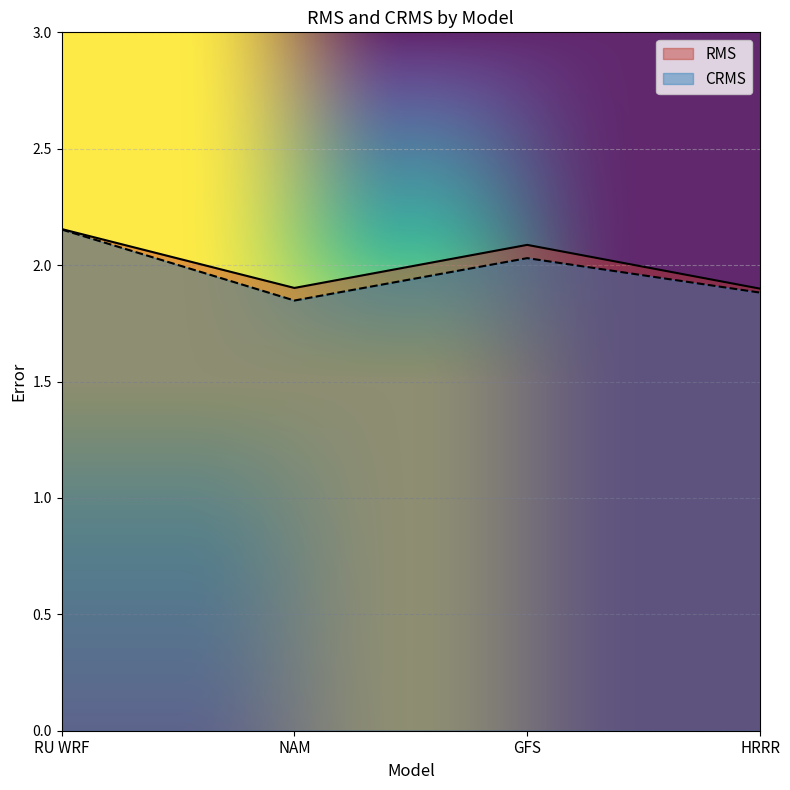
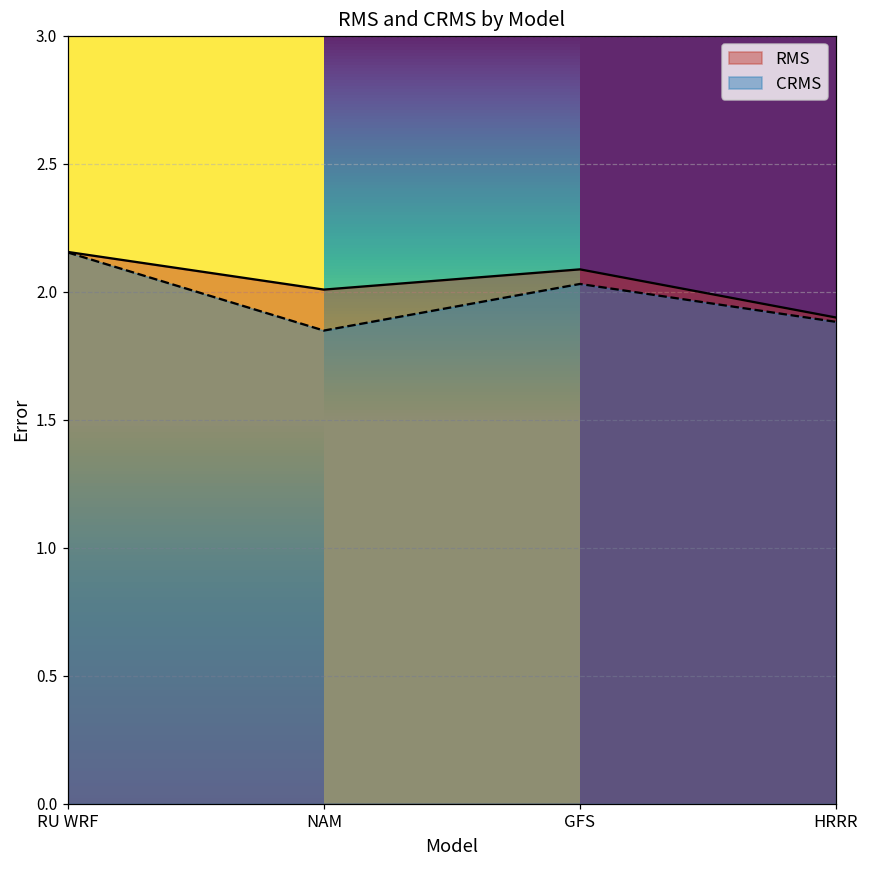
  {
    "RMS": {
-     "NAM": 1.90,
+     "NAM": 2.01,
      "GFS": 2.09,
      "HRRR": 1.90
    },
    "CRMS": {
      "NAM": 1.85,
      "GFS": 2.03,
      "HRRR": 1.88
    }
  }
